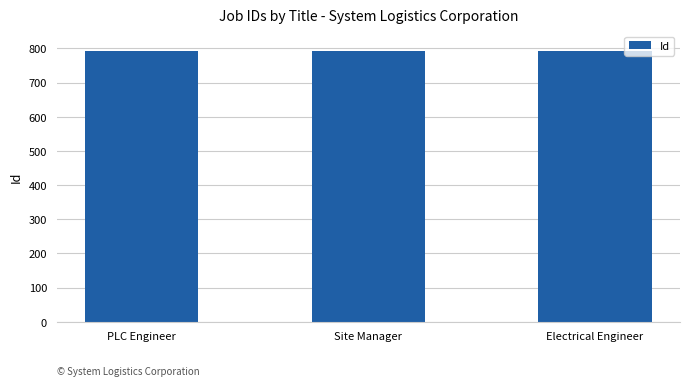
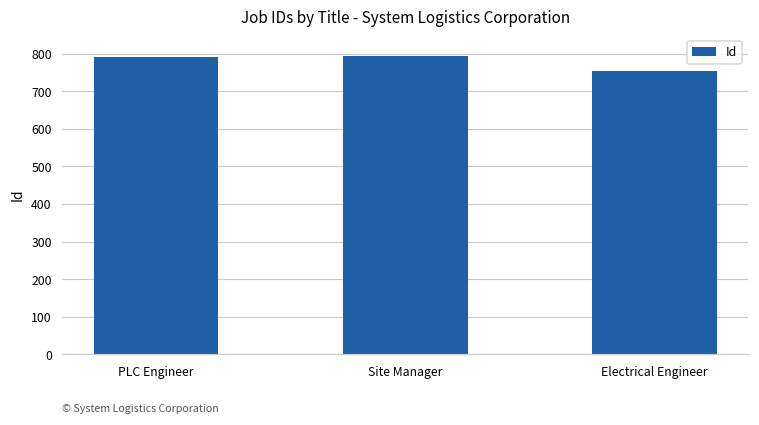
  {
    "PLC Engineer": 790,
    "Site Manager": 790,
-   "Electrical Engineer": 790
+   "Electrical Engineer": 760
  }
